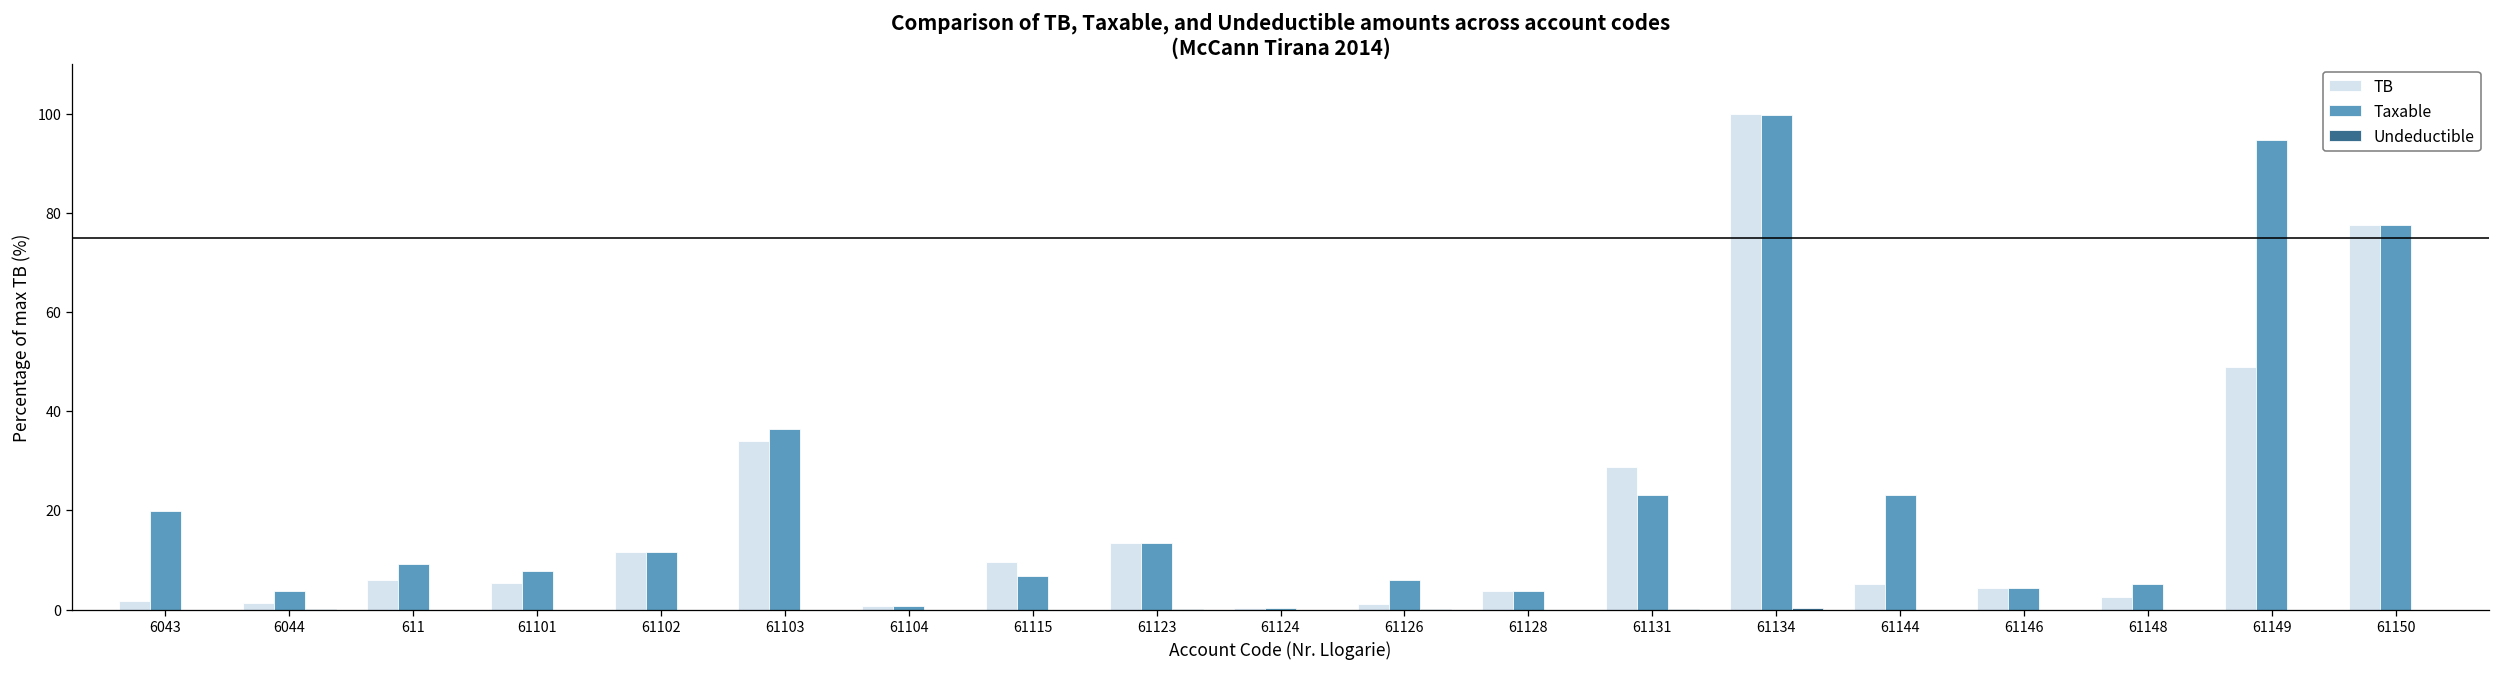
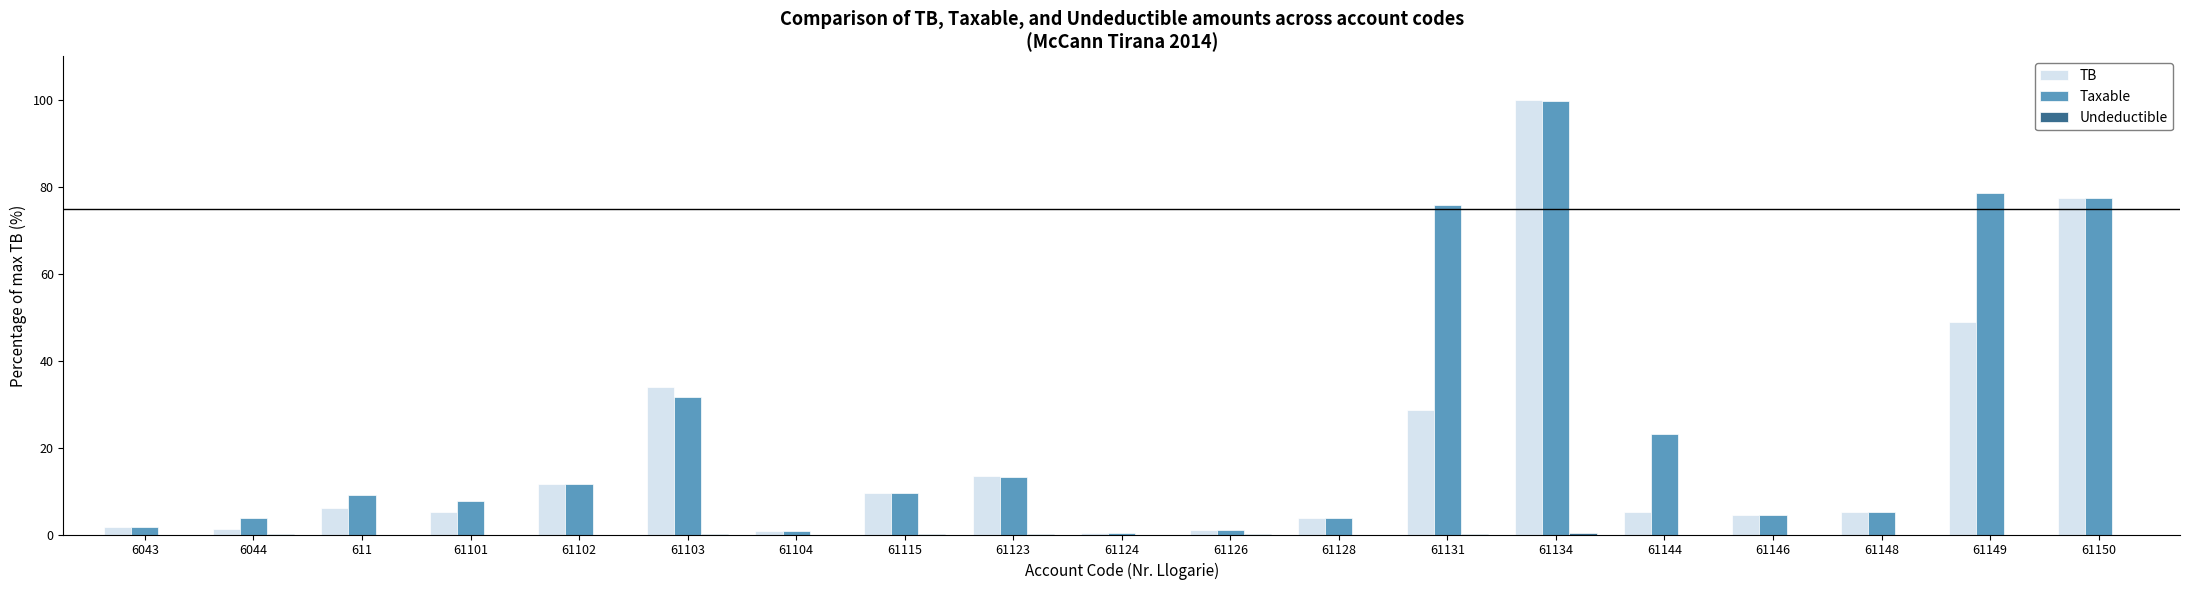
  {
    "TB": {
      "6043": 2,
      "6044": 1,
      "611": 6,
      "61101": 5,
      "61102": 12,
      "61103": 34,
      "61104": 1,
      "61115": 10,
      "61123": 13,
      "61126": 1,
      "61128": 4,
      "61131": 29,
      "61134": 100,
      "61144": 5,
      "61146": 4,
-     "61148": 3,
+     "61148": 5,
      "61149": 49,
      "61150": 78
    },
    "Taxable": {
-     "6043": 20,
+     "6043": 2,
      "6044": 4,
      "611": 9,
      "61101": 8,
      "61102": 12,
-     "61103": 36,
+     "61103": 32,
      "61104": 1,
-     "61115": 7,
+     "61115": 10,
      "61123": 13,
-     "61126": 6,
+     "61126": 1,
      "61128": 4,
-     "61131": 23,
+     "61131": 76,
      "61134": 100,
      "61144": 23,
      "61146": 4,
      "61148": 5,
-     "61149": 95,
+     "61149": 78,
      "61150": 78
    },
    "Undeductible": {
      "6043": 0,
      "611": 0,
      "61101": 0,
      "61102": 0,
      "61104": 0,
      "61124": 0,
      "61128": 0,
      "61144": 0,
      "61146": 0,
      "61148": 0,
      "61149": 0,
      "61150": 0
    }
  }
